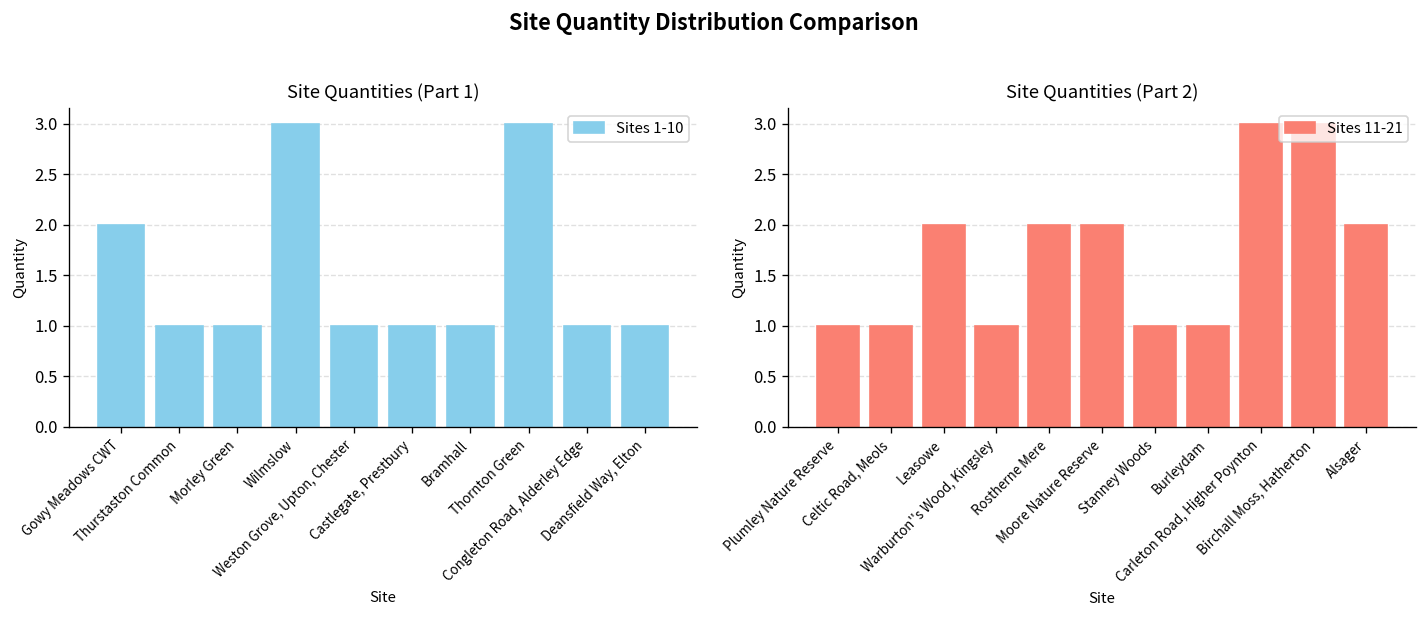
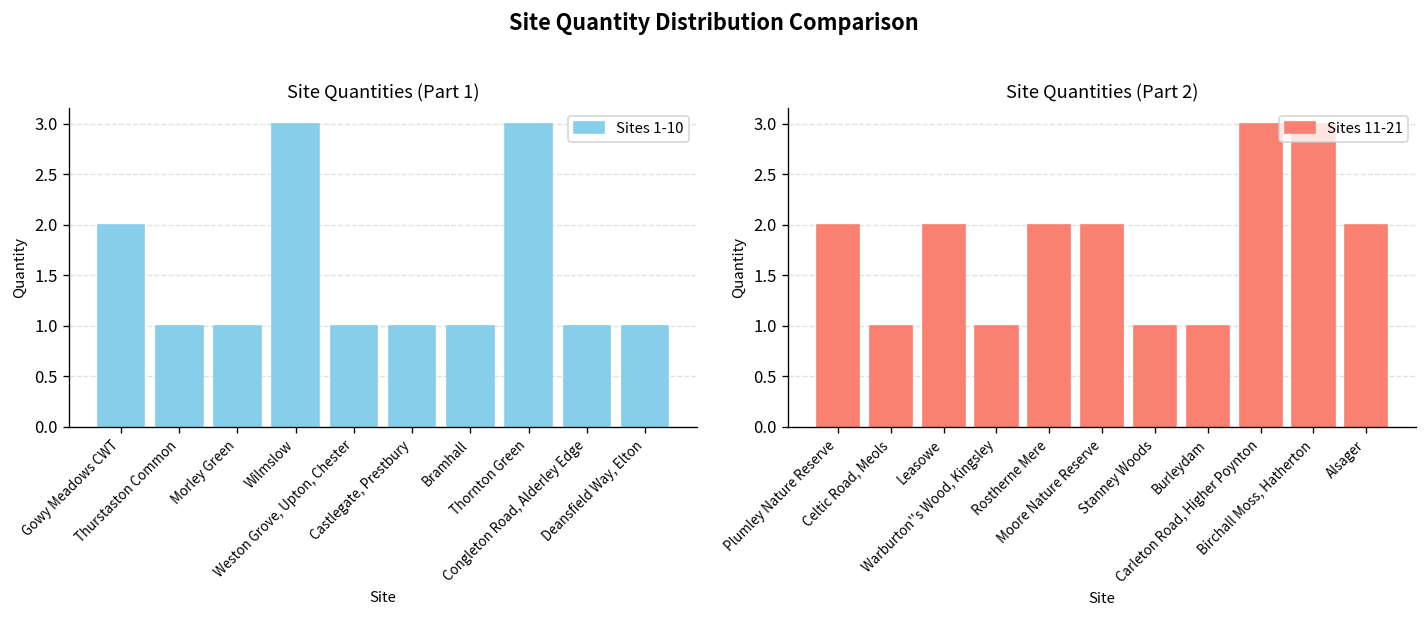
  {
    "Site Quantities (Part 1)": {
      "Gowy Meadows CWT": 2.0,
      "Thurstaston Common": 1.0,
      "Morley Green": 1.0,
      "Wilmslow": 3.0,
      "Weston Grove, Upton, Chester": 1.0,
      "Castlegate, Prestbury": 1.0,
      "Bramhall": 1.0,
      "Thornton Green": 3.0,
      "Congleton Road, Alderley Edge": 1.0,
      "Deansfield Way, Elton": 1.0
    },
    "Site Quantities (Part 2)": {
-     "Plumley Nature Reserve": 1,
+     "Plumley Nature Reserve": 2,
      "Celtic Road, Meols": 1,
      "Leasowe": 2,
      "Warburton''s Wood, Kingsley": 1,
      "Rostherne Mere": 2,
      "Moore Nature Reserve": 2,
      "Stanney Woods": 1,
      "Burleydam": 1,
      "Carleton Road, Higher Poynton": 3,
      "Alsager": 2
    }
  }
